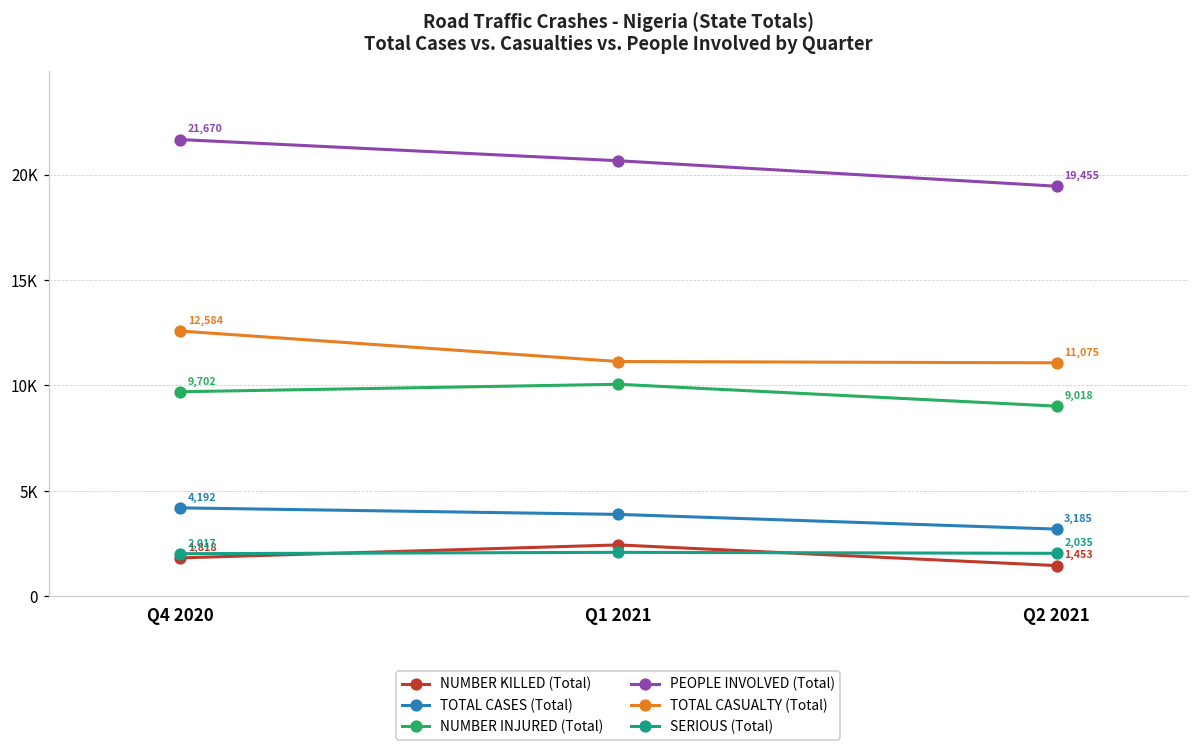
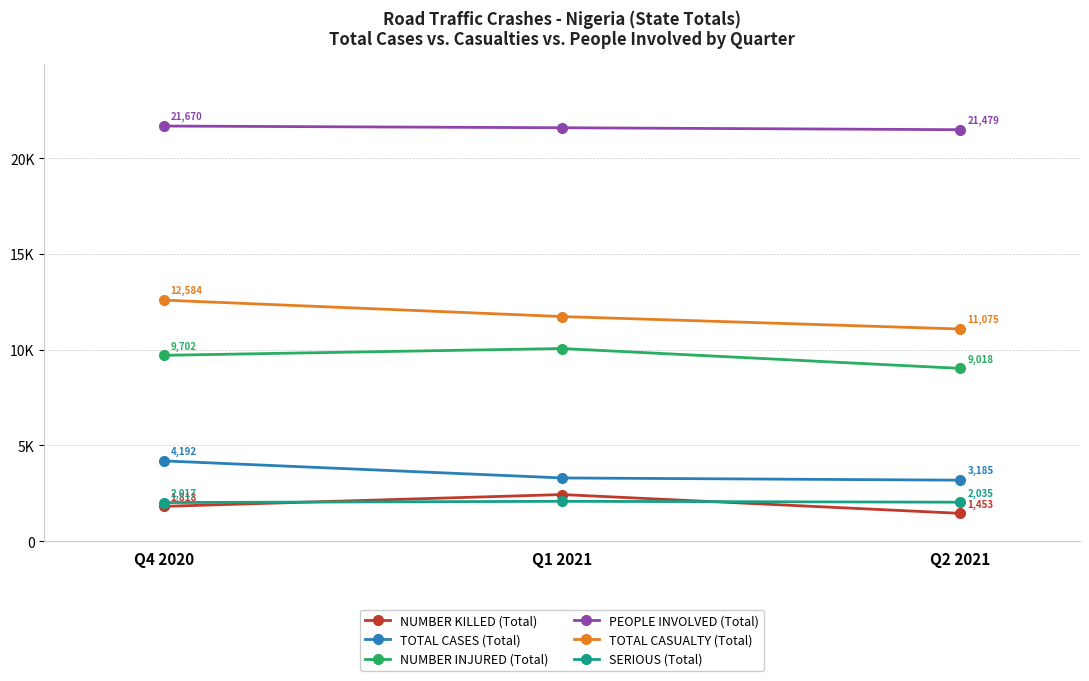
  {
    "NUMBER KILLED (Total)": {
      "Q2 2021": "1,453"
    },
    "TOTAL CASES (Total)": {
-     "Q1 2021": "3900"
+     "Q1 2021": "3300"
    },
    "PEOPLE INVOLVED (Total)": {
      "Q4 2020": "21,670",
-     "Q1 2021": "20700",
-     "Q2 2021": "19,455"
+     "Q1 2021": "21600",
+     "Q2 2021": "21,479"
    },
    "TOTAL CASUALTY (Total)": {
-     "Q1 2021": "11100"
+     "Q1 2021": "11700"
    }
  }
